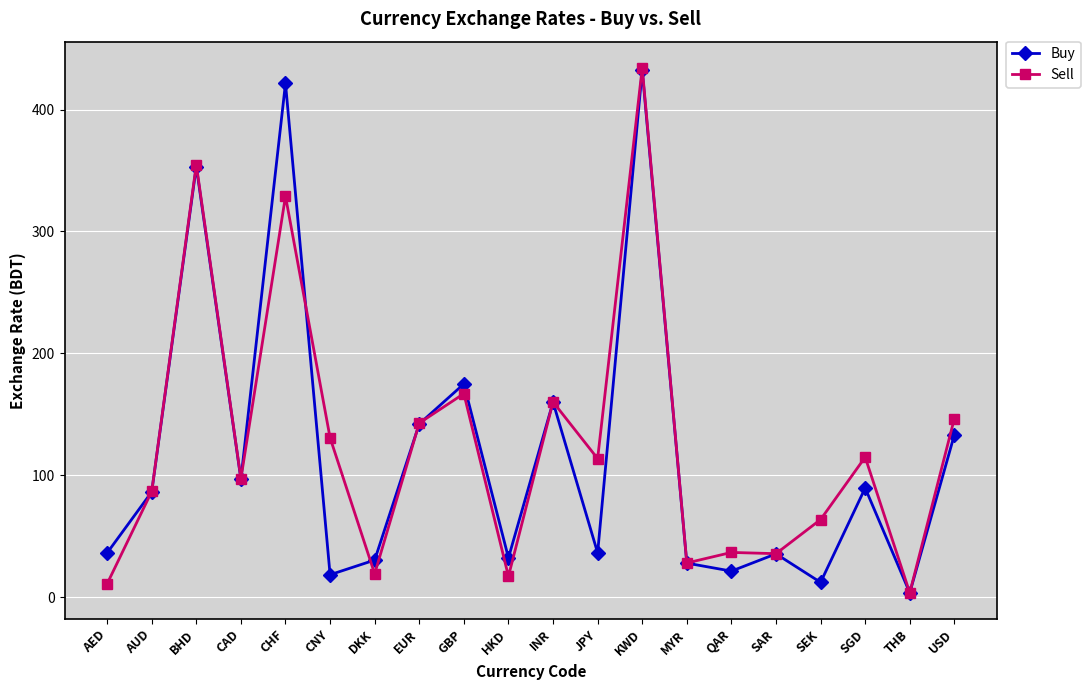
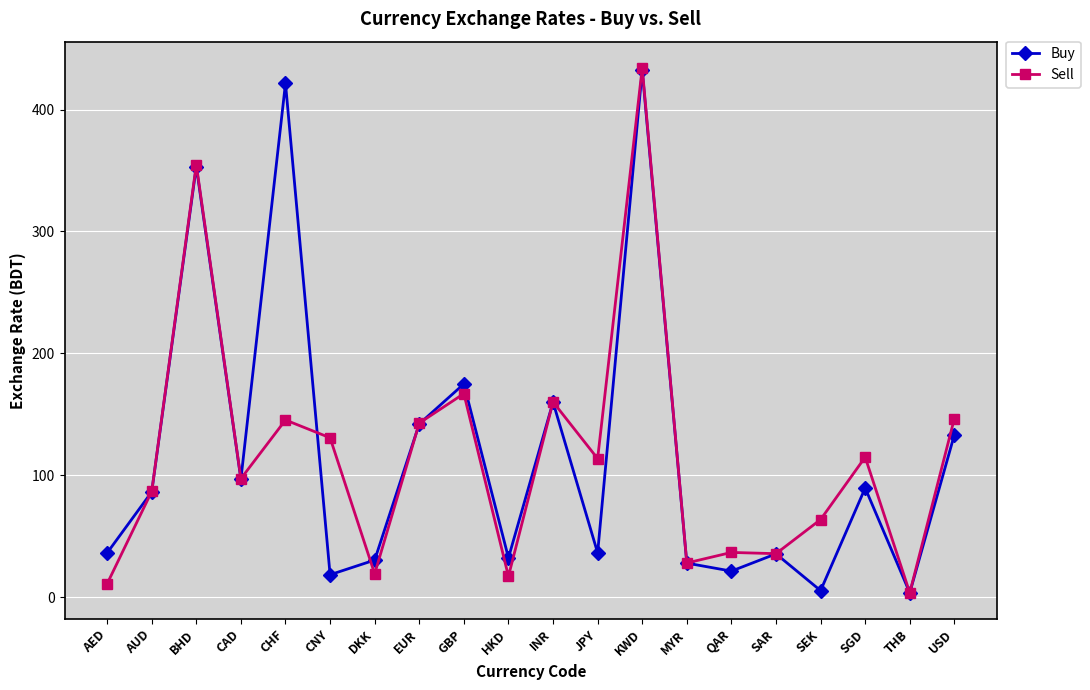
  {
    "Buy": {
      "AED": 36,
      "CHF": 422,
      "CNY": 18,
      "DKK": 30,
      "GBP": 175,
      "HKD": 32,
      "JPY": 36,
      "QAR": 21,
-     "SEK": 12,
+     "SEK": 5,
      "SGD": 90,
      "USD": 133
    },
    "Sell": {
      "AED": 11,
-     "CHF": 329,
+     "CHF": 145,
      "CNY": 131,
      "DKK": 19,
      "GBP": 167,
      "HKD": 17,
      "JPY": 114,
      "QAR": 37,
      "SEK": 64,
      "SGD": 115,
      "USD": 147
    }
  }
